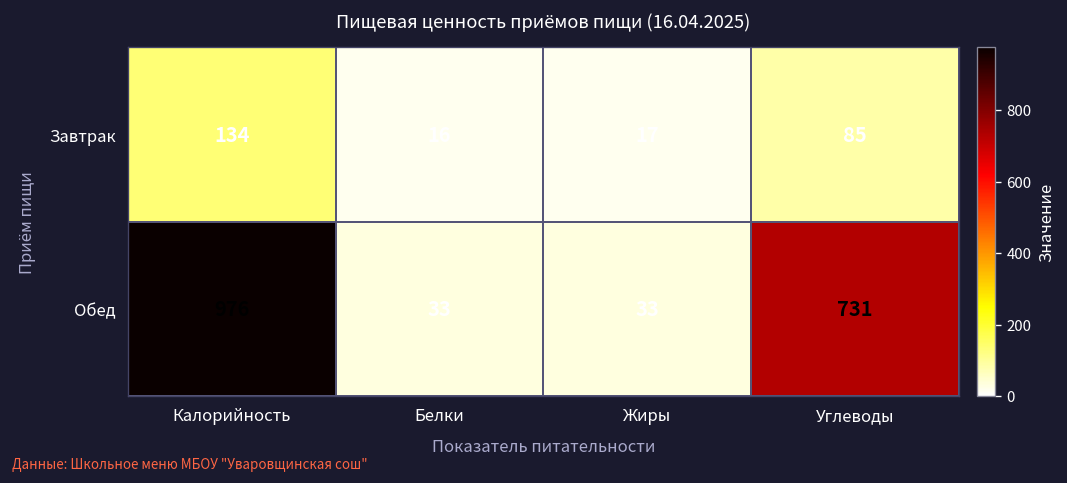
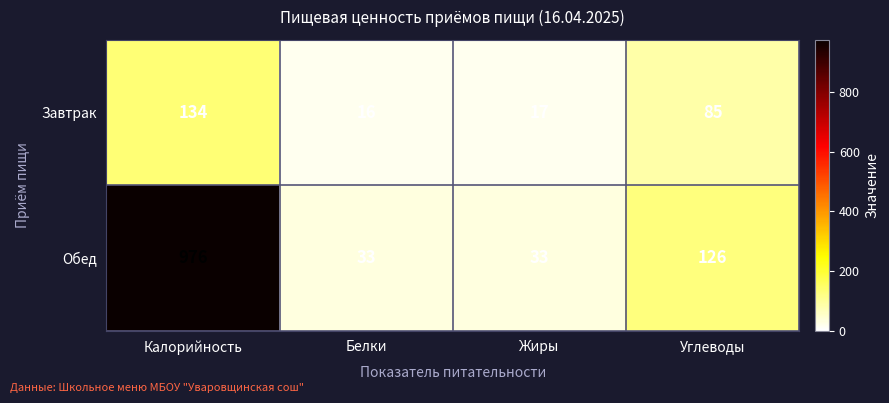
  {
    "Завтрак": {
      "Калорийность": 134,
      "Углеводы": 85
    },
    "Обед": {
-     "Углеводы": 731
+     "Углеводы": 126
    }
  }
